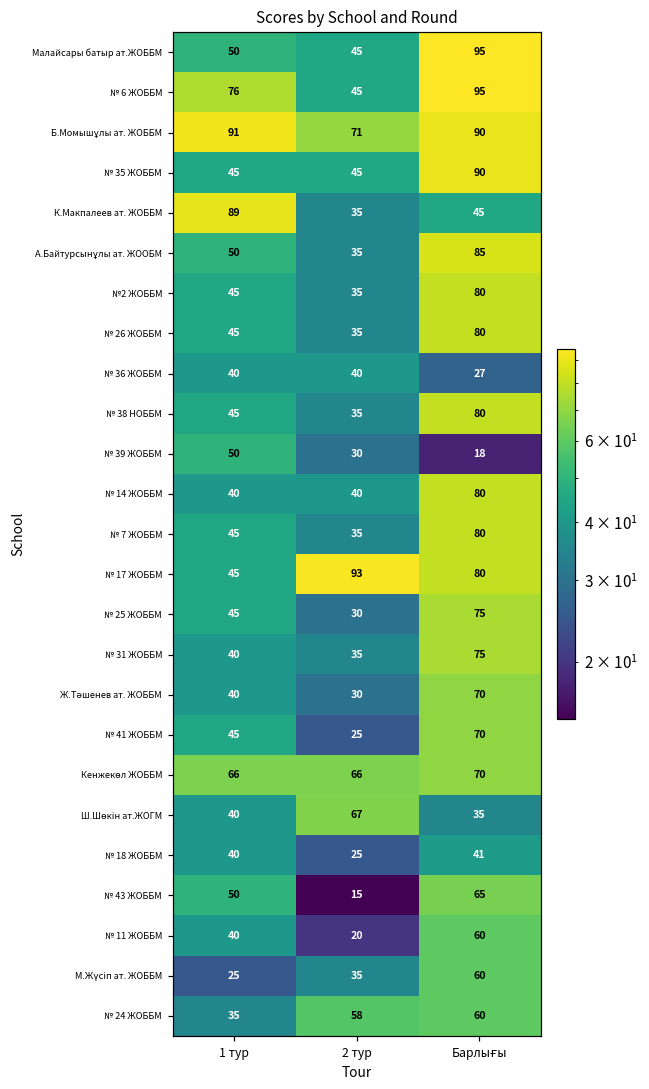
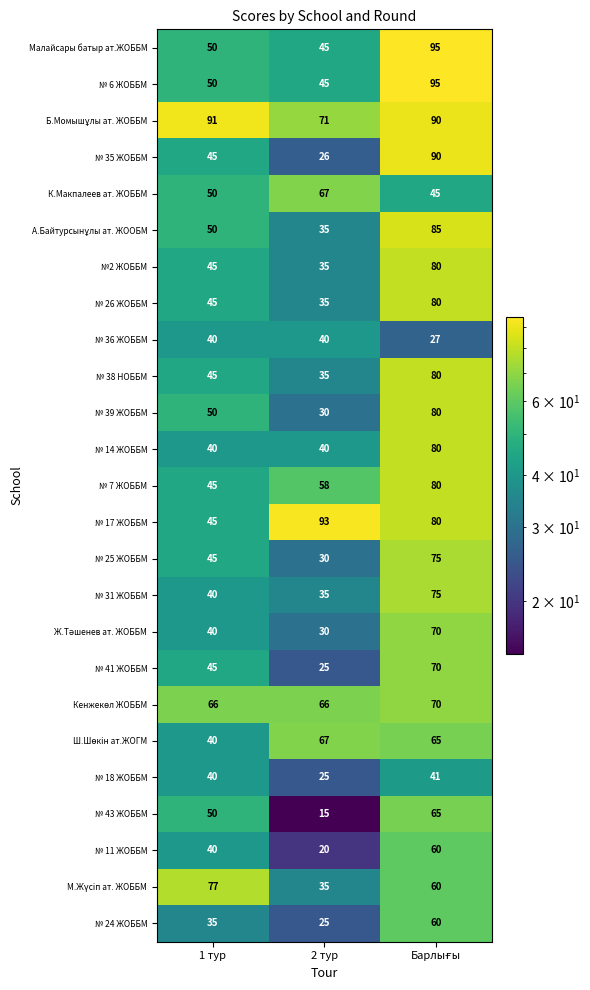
  {
    "Малайсары батыр ат.ЖОББМ": {
      "1 тур": 50,
      "2 тур": 45,
      "Барлығы": 95
    },
    "№ 6 ЖОББМ": {
-     "1 тур": 76,
+     "1 тур": 50,
      "2 тур": 45,
      "Барлығы": 95
    },
    "Б.Момышұлы ат. ЖОББМ": {
      "1 тур": 91,
      "2 тур": 71,
      "Барлығы": 90
    },
    "№ 35 ЖОББМ": {
      "1 тур": 45,
-     "2 тур": 45,
+     "2 тур": 26,
      "Барлығы": 90
    },
    "К.Макпалеев ат. ЖОББМ": {
-     "1 тур": 89,
-     "2 тур": 35,
+     "1 тур": 50,
+     "2 тур": 67,
      "Барлығы": 45
    },
    "А.Байтурсынұлы ат. ЖООБМ": {
      "1 тур": 50,
      "2 тур": 35,
      "Барлығы": 85
    },
    "№2 ЖОББМ": {
      "1 тур": 45,
      "2 тур": 35,
      "Барлығы": 80
    },
    "№ 26 ЖОББМ": {
      "1 тур": 45,
      "2 тур": 35,
      "Барлығы": 80
    },
    "№ 36 ЖОББМ": {
      "1 тур": 40,
      "2 тур": 40,
      "Барлығы": 27
    },
    "№ 38 НОББМ": {
      "1 тур": 45,
      "2 тур": 35,
      "Барлығы": 80
    },
    "№ 39 ЖОББМ": {
      "1 тур": 50,
      "2 тур": 30,
-     "Барлығы": 18
+     "Барлығы": 80
    },
    "№ 14 ЖОББМ": {
      "1 тур": 40,
      "2 тур": 40,
      "Барлығы": 80
    },
    "№ 7 ЖОББМ": {
      "1 тур": 45,
-     "2 тур": 35,
+     "2 тур": 58,
      "Барлығы": 80
    },
    "№ 17 ЖОББМ": {
      "1 тур": 45,
      "2 тур": 93,
      "Барлығы": 80
    },
    "№ 25 ЖОББМ": {
      "1 тур": 45,
      "2 тур": 30,
      "Барлығы": 75
    },
    "№ 31 ЖОББМ": {
      "1 тур": 40,
      "2 тур": 35,
      "Барлығы": 75
    },
    "Ж.Тәшенев ат. ЖОББМ": {
      "1 тур": 40,
      "2 тур": 30,
      "Барлығы": 70
    },
    "№ 41 ЖОББМ": {
      "1 тур": 45,
      "2 тур": 25,
      "Барлығы": 70
    },
    "Кенжекөл ЖОББМ": {
      "1 тур": 66,
      "2 тур": 66,
      "Барлығы": 70
    },
    "Ш.Шөкін ат.ЖОГМ": {
      "1 тур": 40,
      "2 тур": 67,
-     "Барлығы": 35
+     "Барлығы": 65
    },
    "№ 18 ЖОББМ": {
      "1 тур": 40,
      "2 тур": 25,
      "Барлығы": 41
    },
    "№ 43 ЖОББМ": {
      "1 тур": 50,
      "2 тур": 15,
      "Барлығы": 65
    },
    "№ 11 ЖОББМ": {
      "1 тур": 40,
      "2 тур": 20,
      "Барлығы": 60
    },
    "М.Жүсіп ат. ЖОББМ": {
-     "1 тур": 25,
+     "1 тур": 77,
      "2 тур": 35,
      "Барлығы": 60
    },
    "№ 24 ЖОББМ": {
      "1 тур": 35,
-     "2 тур": 58,
+     "2 тур": 25,
      "Барлығы": 60
    }
  }
